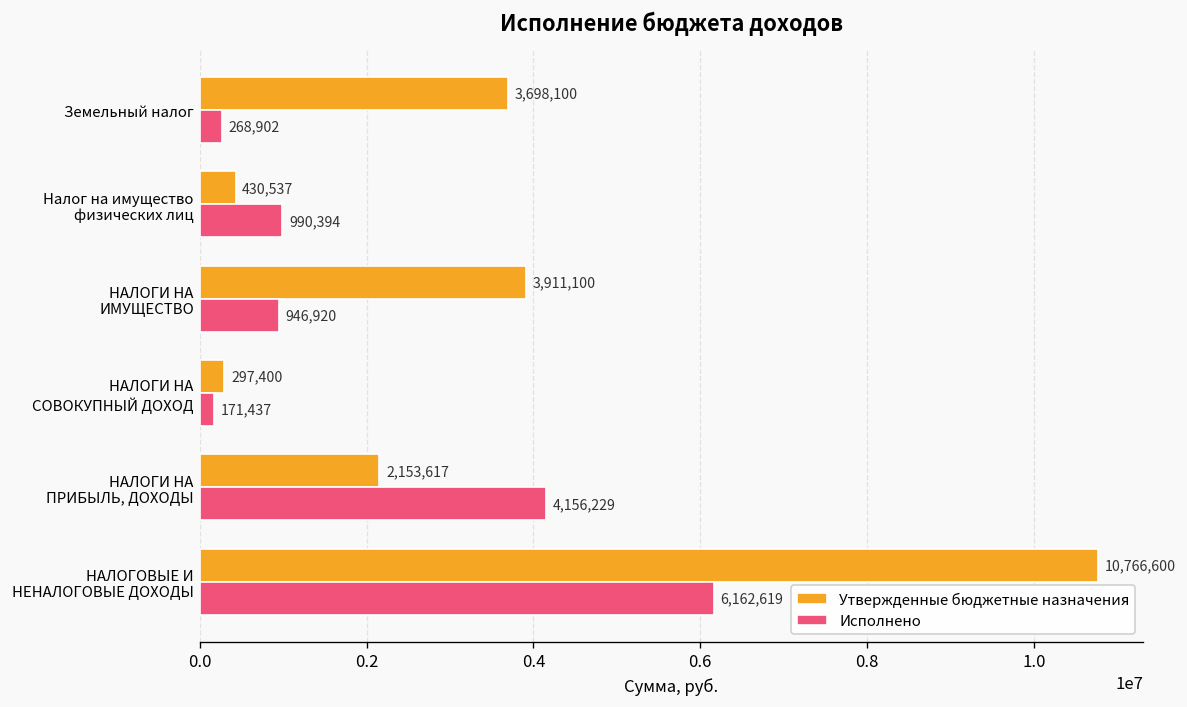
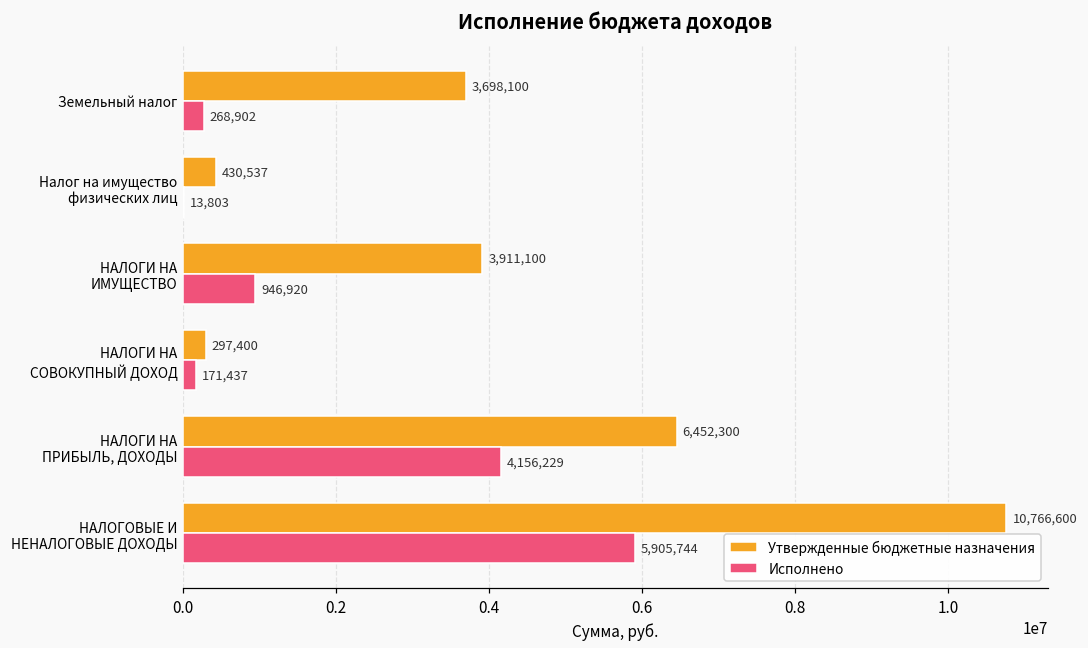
  {
    "Утвержденные бюджетные назначения": {
      "Земельный налог": "3,698,100",
      "Налог на имущество физических лиц": "430,537",
      "НАЛОГИ НА ИМУЩЕСТВО": "3,911,100",
      "НАЛОГИ НА СОВОКУПНЫЙ ДОХОД": "297,400",
-     "НАЛОГИ НА ПРИБЫЛЬ, ДОХОДЫ": "2,153,617",
+     "НАЛОГИ НА ПРИБЫЛЬ, ДОХОДЫ": "6,452,300",
      "НАЛОГОВЫЕ И НЕНАЛОГОВЫЕ ДОХОДЫ": "10,766,600"
    },
    "Исполнено": {
      "Земельный налог": "268,902",
-     "Налог на имущество физических лиц": "990,394",
+     "Налог на имущество физических лиц": "13,803",
      "НАЛОГИ НА ИМУЩЕСТВО": "946,920",
      "НАЛОГИ НА СОВОКУПНЫЙ ДОХОД": "171,437",
      "НАЛОГИ НА ПРИБЫЛЬ, ДОХОДЫ": "4,156,229",
-     "НАЛОГОВЫЕ И НЕНАЛОГОВЫЕ ДОХОДЫ": "6,162,619"
+     "НАЛОГОВЫЕ И НЕНАЛОГОВЫЕ ДОХОДЫ": "5,905,744"
    }
  }
